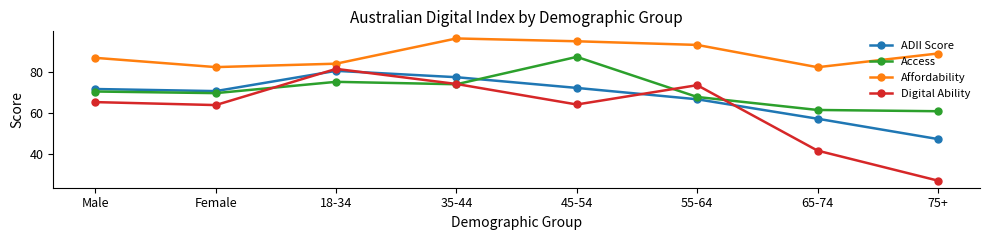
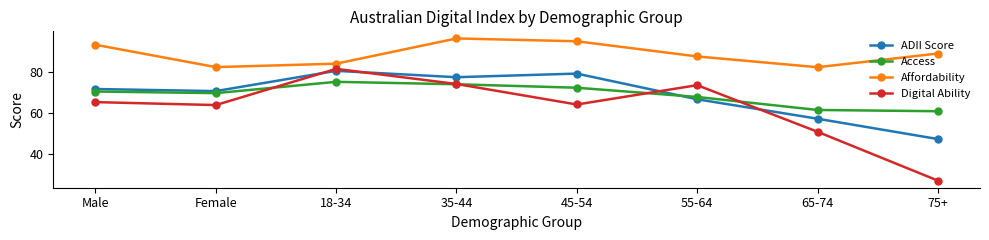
  {
    "ADII Score": {
      "35-44": 78,
-     "45-54": 72,
+     "45-54": 79,
      "65-74": 57,
      "75+": 47
    },
    "Access": {
      "18-34": 75,
-     "45-54": 87,
+     "45-54": 72,
      "65-74": 62,
      "75+": 61
    },
    "Affordability": {
-     "Male": 87,
+     "Male": 93,
      "Female": 82,
      "18-34": 84,
      "35-44": 96,
      "45-54": 95,
-     "55-64": 93,
+     "55-64": 88,
      "65-74": 82,
      "75+": 89
    },
    "Digital Ability": {
      "Male": 65,
      "Female": 64,
      "45-54": 64,
      "55-64": 74,
-     "65-74": 42,
+     "65-74": 51,
      "75+": 27
    }
  }
